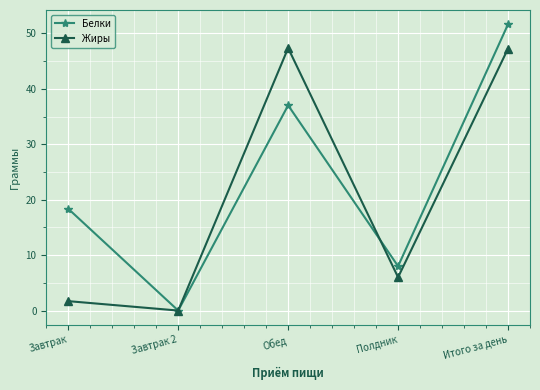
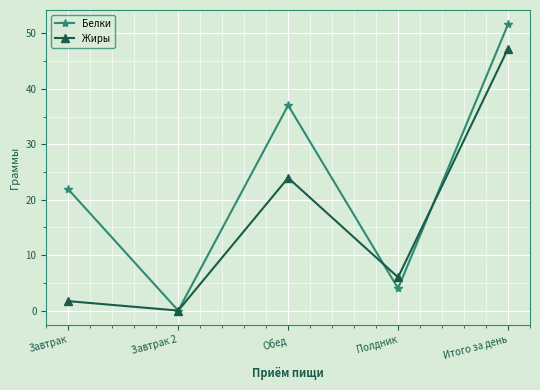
  {
    "Белки": {
-     "Завтрак": 18,
+     "Завтрак": 22,
      "Обед": 37,
-     "Полдник": 8,
+     "Полдник": 4,
      "Итого за день": 52
    },
    "Жиры": {
      "Завтрак": 2,
-     "Обед": 47,
+     "Обед": 24,
      "Полдник": 6,
      "Итого за день": 47
    }
  }
